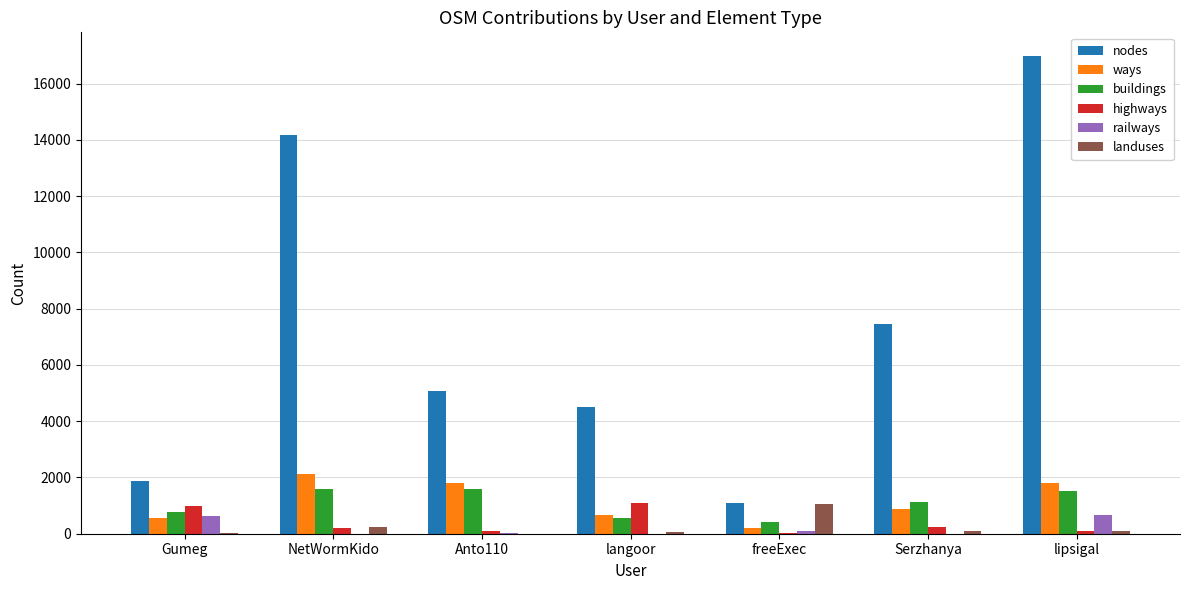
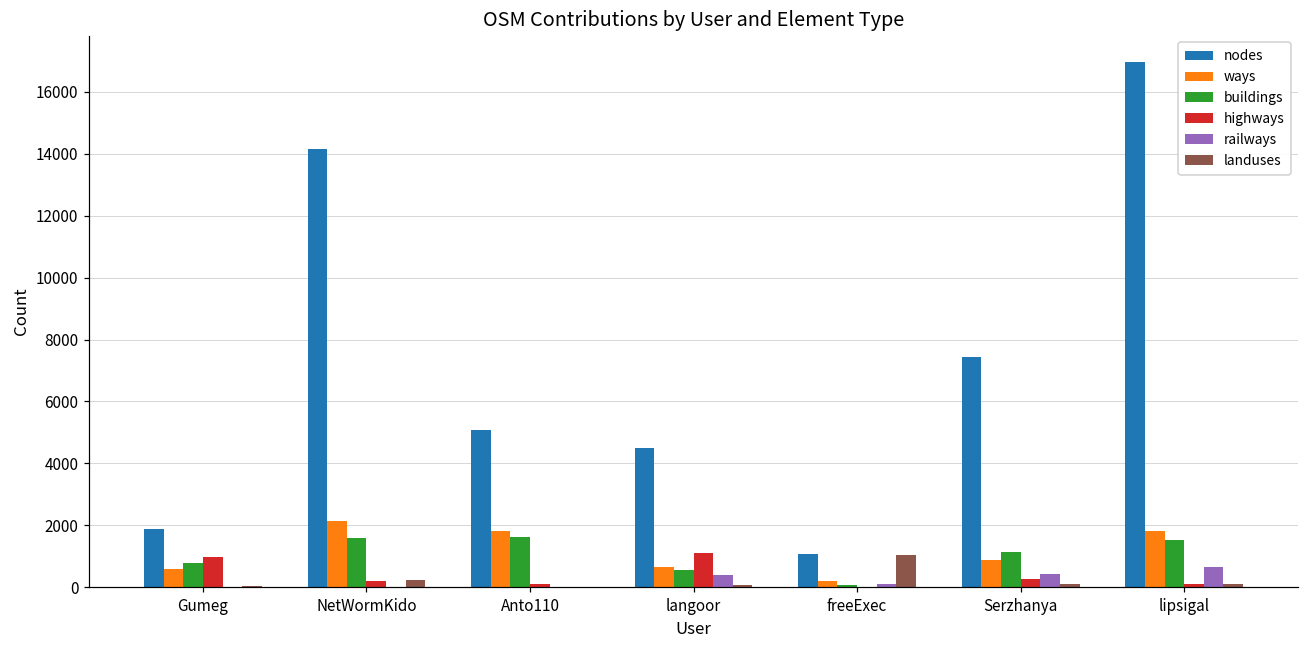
  {
    "nodes": {
      "Gumeg": 1900,
      "NetWormKido": 14200,
      "Anto110": 5100,
      "langoor": 4500,
      "freeExec": 1100,
      "Serzhanya": 7400,
      "lipsigal": 17000
    },
    "ways": {
      "Gumeg": 600,
      "NetWormKido": 2100,
      "Anto110": 1800,
      "langoor": 700,
      "freeExec": 200,
      "Serzhanya": 900,
      "lipsigal": 1800
    },
    "buildings": {
      "Gumeg": 800,
      "NetWormKido": 1600,
      "Anto110": 1600,
      "langoor": 600,
-     "freeExec": 400,
+     "freeExec": 100,
      "Serzhanya": 1100,
      "lipsigal": 1500
    },
    "highways": {
      "Gumeg": 1000,
      "NetWormKido": 200,
      "Anto110": 100,
      "langoor": 1100,
      "Serzhanya": 300
    },
    "railways": {
-     "Gumeg": 600,
+     "Gumeg": 0,
      "NetWormKido": 0,
-     "langoor": 0,
+     "langoor": 400,
      "freeExec": 100,
-     "Serzhanya": 0,
+     "Serzhanya": 400,
      "lipsigal": 700
    },
    "landuses": {
      "NetWormKido": 200,
      "freeExec": 1000,
      "Serzhanya": 100,
      "lipsigal": 100
    }
  }
